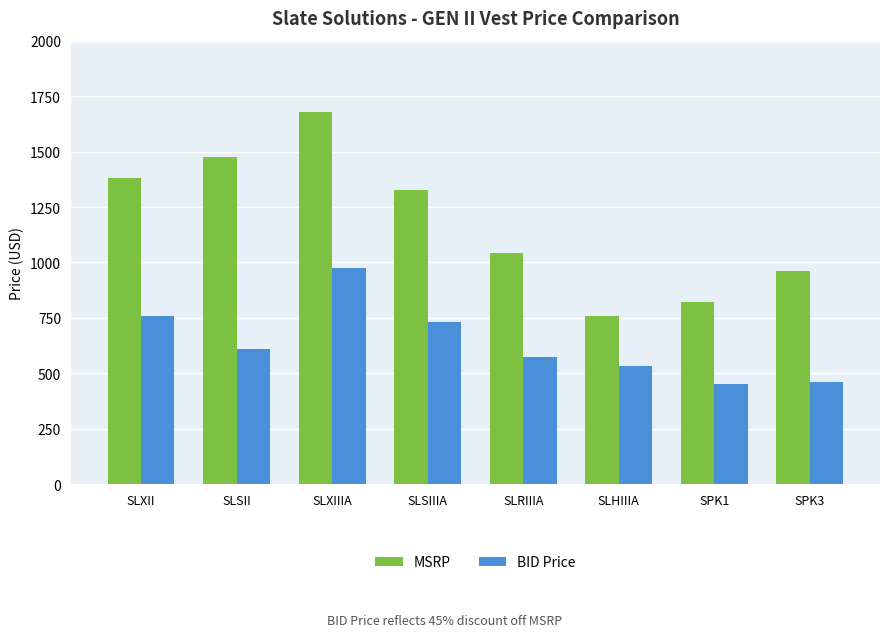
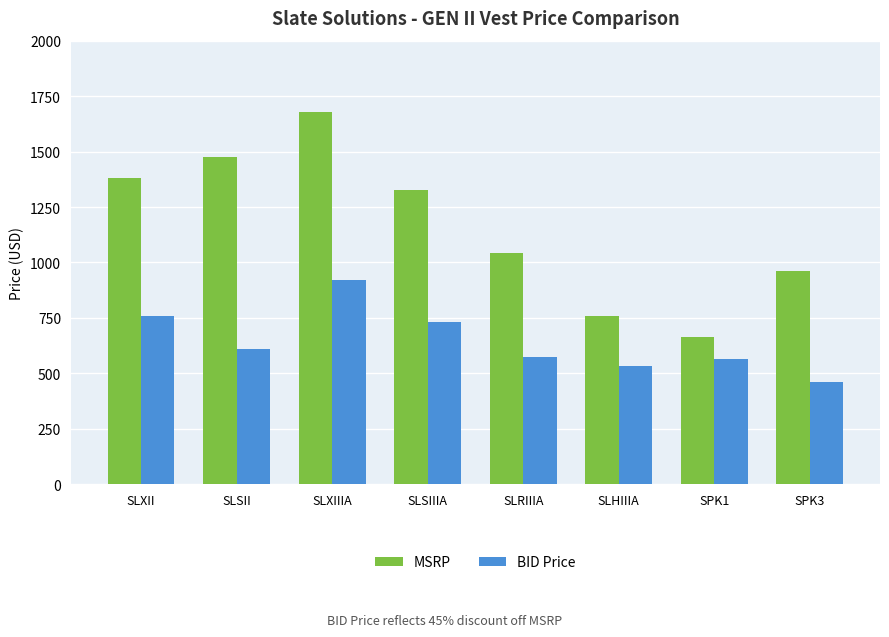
  {
    "MSRP": {
      "SLXII": 1380,
      "SLSII": 1470,
      "SLXIIIA": 1680,
      "SLSIIIA": 1330,
      "SLRIIIA": 1050,
      "SLHIIIA": 760,
-     "SPK1": 820,
+     "SPK1": 660,
      "SPK3": 960
    },
    "BID Price": {
      "SLXII": 760,
      "SLSII": 610,
-     "SLXIIIA": 970,
+     "SLXIIIA": 920,
      "SLSIIIA": 730,
      "SLRIIIA": 580,
      "SLHIIIA": 530,
-     "SPK1": 450,
+     "SPK1": 570,
      "SPK3": 460
    }
  }
